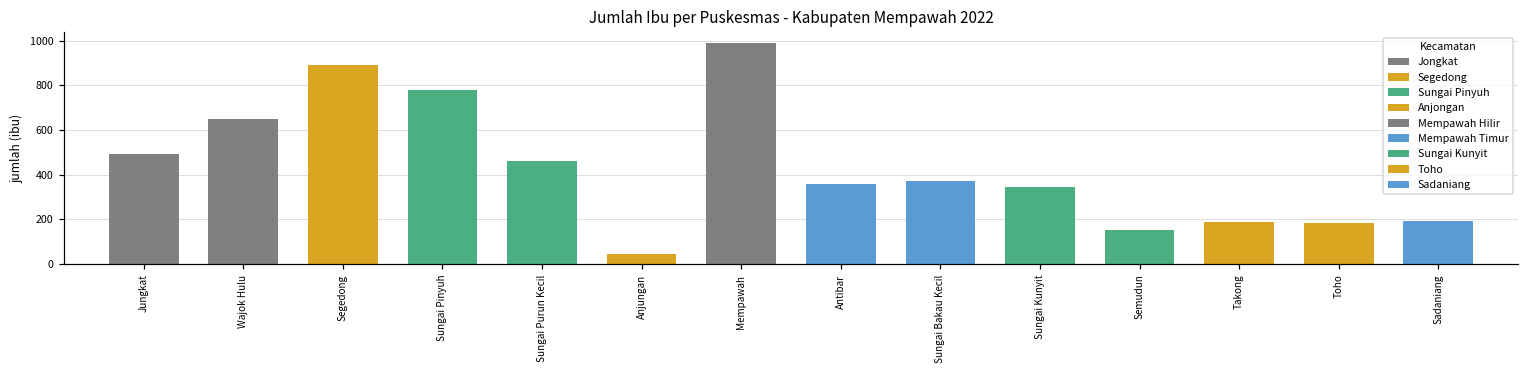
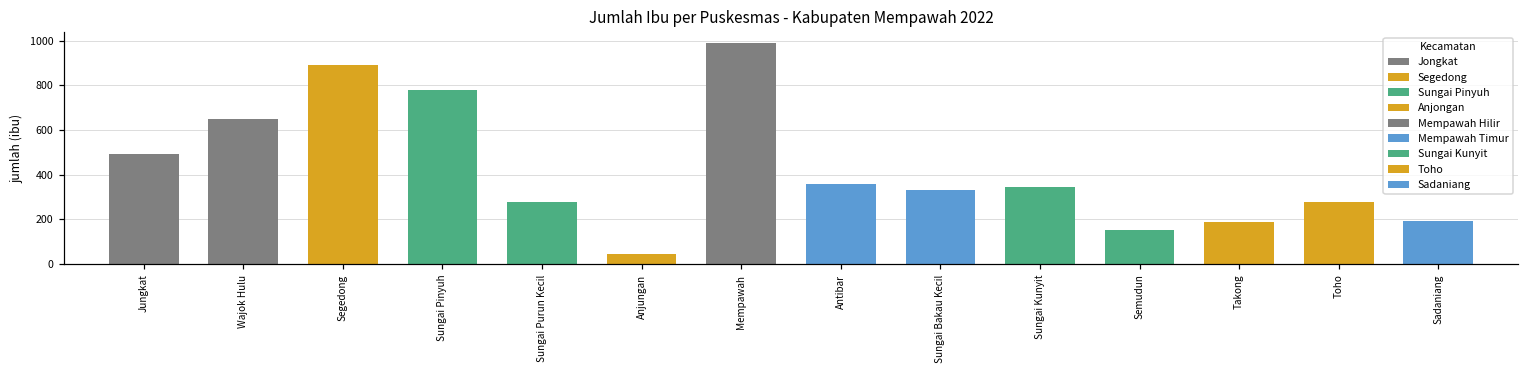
  {
    "Jungkat": 490,
    "Wajok Hulu": 650,
    "Segedong": 890,
    "Sungai Pinyuh": 780,
-   "Sungai Purun Kecil": 460,
+   "Sungai Purun Kecil": 280,
    "Anjungan": 50,
    "Mempawah": 990,
    "Antibar": 360,
-   "Sungai Bakau Kecil": 370,
+   "Sungai Bakau Kecil": 330,
    "Sungai Kunyit": 350,
    "Semudun": 150,
    "Takong": 190,
-   "Toho": 190,
+   "Toho": 280,
    "Sadaniang": 190
  }
